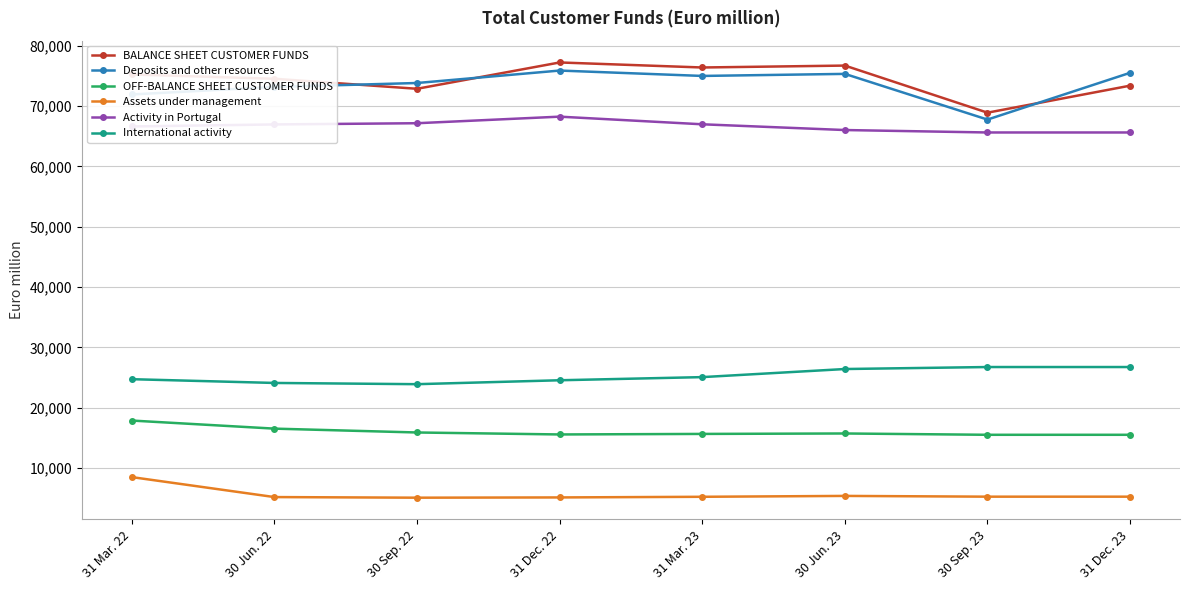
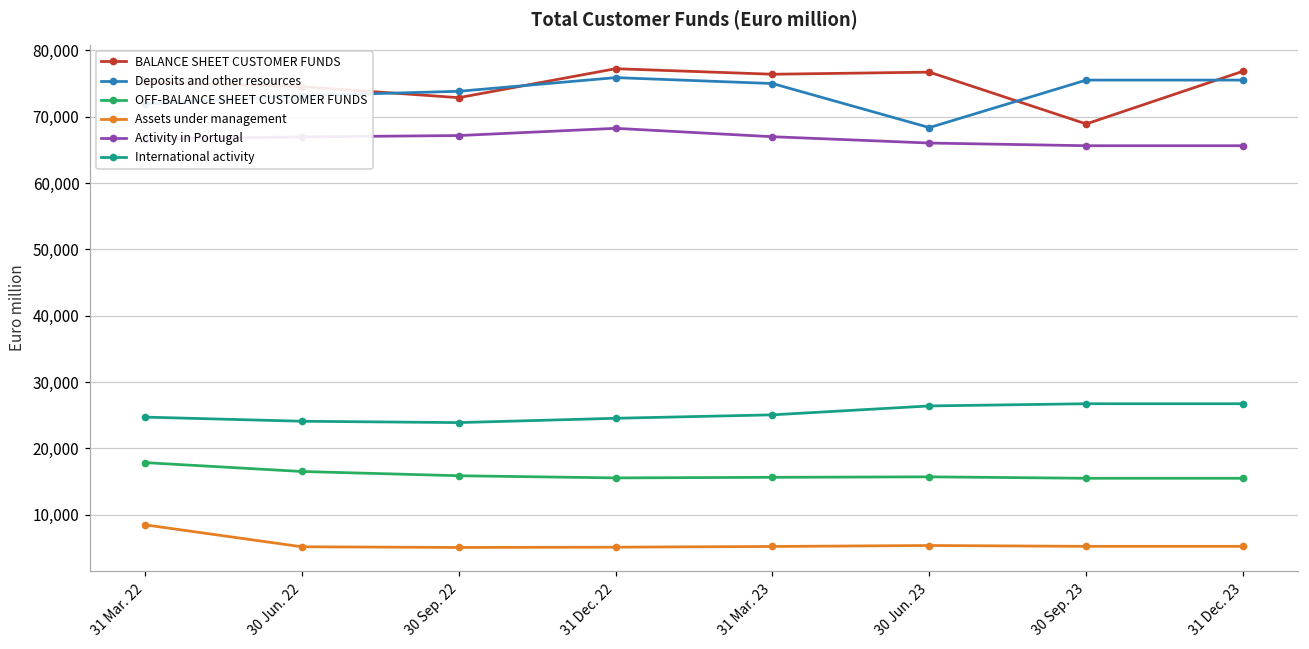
  {
    "BALANCE SHEET CUSTOMER FUNDS": {
      "30 Sep. 22": "73,000",
      "31 Dec. 22": "77,000",
      "31 Mar. 23": "76,000",
      "30 Jun. 23": "77,000",
      "30 Sep. 23": "69,000",
-     "31 Dec. 23": "73,000"
+     "31 Dec. 23": "77,000"
    },
    "Deposits and other resources": {
      "30 Sep. 22": "74,000",
      "31 Dec. 22": "76,000",
      "31 Mar. 23": "75,000",
-     "30 Jun. 23": "75,000",
-     "30 Sep. 23": "68,000",
+     "30 Jun. 23": "68,000",
+     "30 Sep. 23": "76,000",
      "31 Dec. 23": "76,000"
    },
    "Assets under management": {
      "31 Mar. 22": "8,000",
      "30 Jun. 22": "5,000",
      "30 Sep. 22": "5,000",
      "31 Dec. 22": "5,000",
      "31 Mar. 23": "5,000",
      "30 Jun. 23": "5,000",
      "30 Sep. 23": "5,000",
      "31 Dec. 23": "5,000"
    },
    "Activity in Portugal": {
      "30 Sep. 22": "67,000",
      "31 Dec. 22": "68,000",
      "31 Mar. 23": "67,000",
      "30 Jun. 23": "66,000",
      "30 Sep. 23": "66,000",
      "31 Dec. 23": "66,000"
    }
  }
